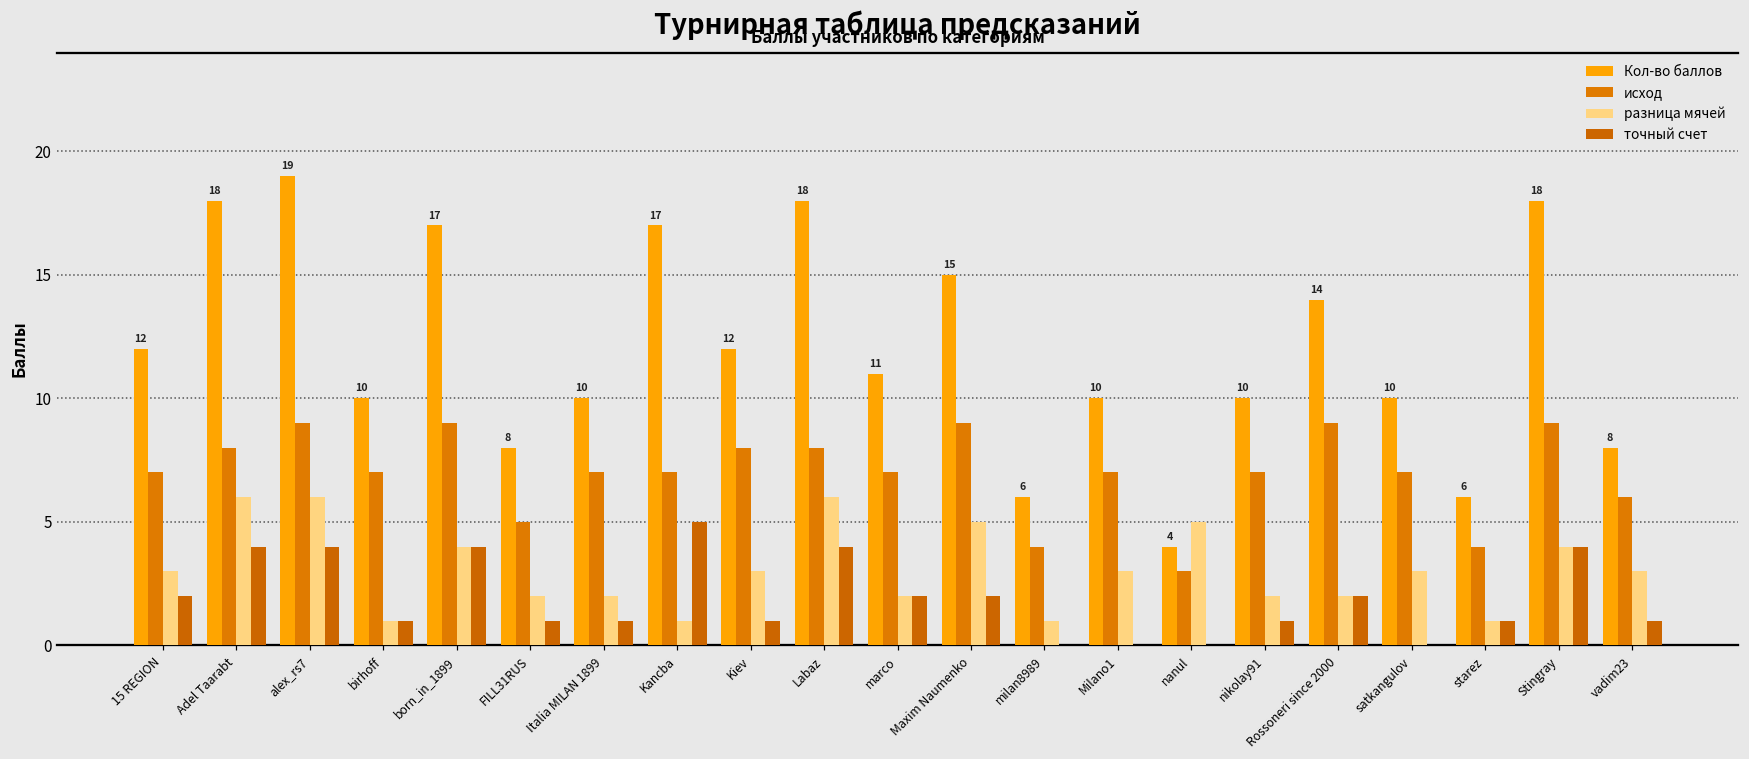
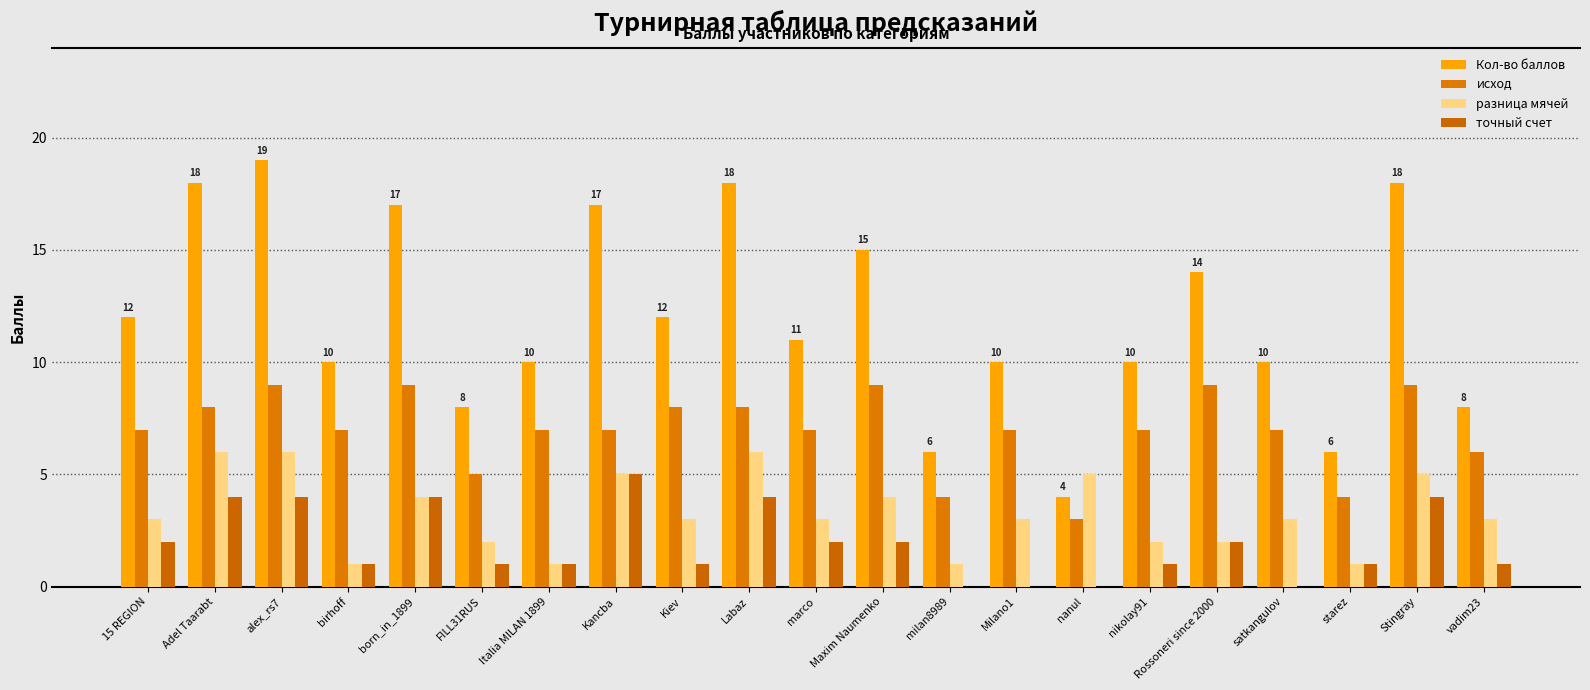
  {
    "разница мячей": {
      "15 REGION": 3,
      "Adel Taarabt": 6,
      "alex_rs7": 6,
      "birhoff": 1,
      "born_in_1899": 4,
      "FILL31RUS": 2,
-     "Italia MILAN 1899": 2,
-     "Kancba": 1,
+     "Italia MILAN 1899": 1,
+     "Kancba": 5,
      "Kiev": 3,
      "Labaz": 6,
-     "marco": 2,
-     "Maxim Naumenko": 5,
+     "marco": 3,
+     "Maxim Naumenko": 4,
      "milan8989": 1,
      "Milano1": 3,
      "nanul": 5,
      "nikolay91": 2,
      "Rossoneri since 2000": 2,
      "satkangulov": 3,
      "starez": 1,
-     "Stingray": 4,
+     "Stingray": 5,
      "vadim23": 3
    }
  }
